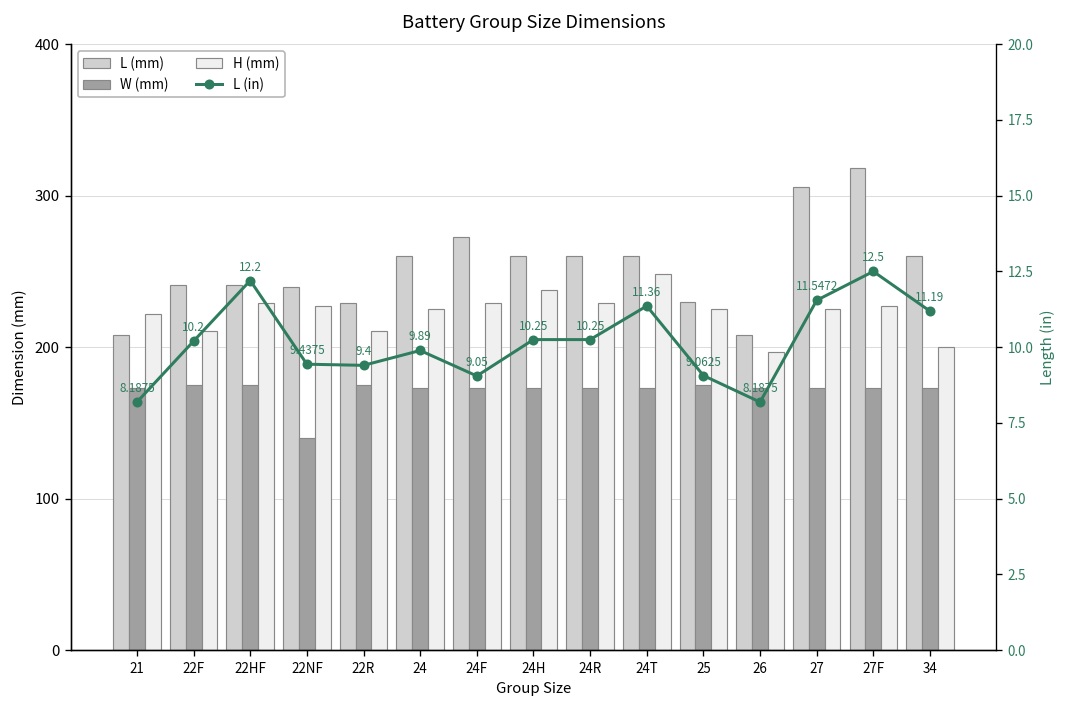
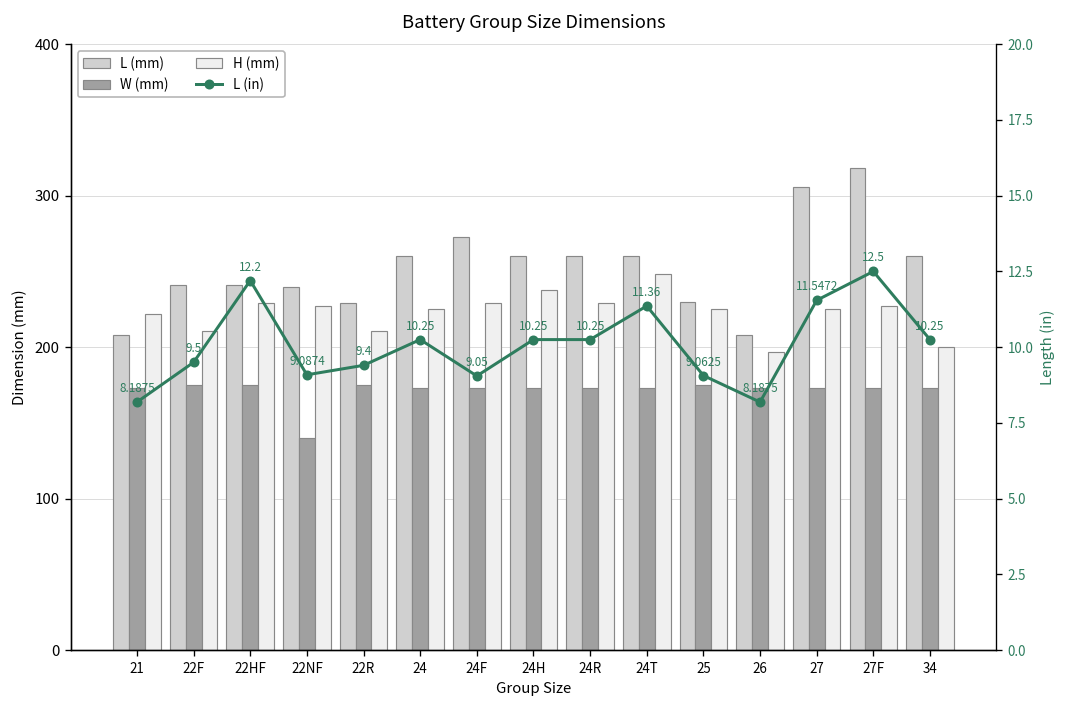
  {
    "L (in)": {
      "21": 8.1875,
-     "22F": 10.2,
+     "22F": 9.5,
      "22HF": 12.2,
-     "22NF": 9.4375,
+     "22NF": 9.0874,
      "22R": 9.4,
-     "24": 9.89,
+     "24": 10.25,
      "24F": 9.05,
      "24H": 10.25,
      "24R": 10.25,
      "24T": 11.36,
      "25": 9.0625,
      "26": 8.1875,
      "27": 11.5472,
      "27F": 12.5,
-     "34": 11.19
+     "34": 10.25
    }
  }
